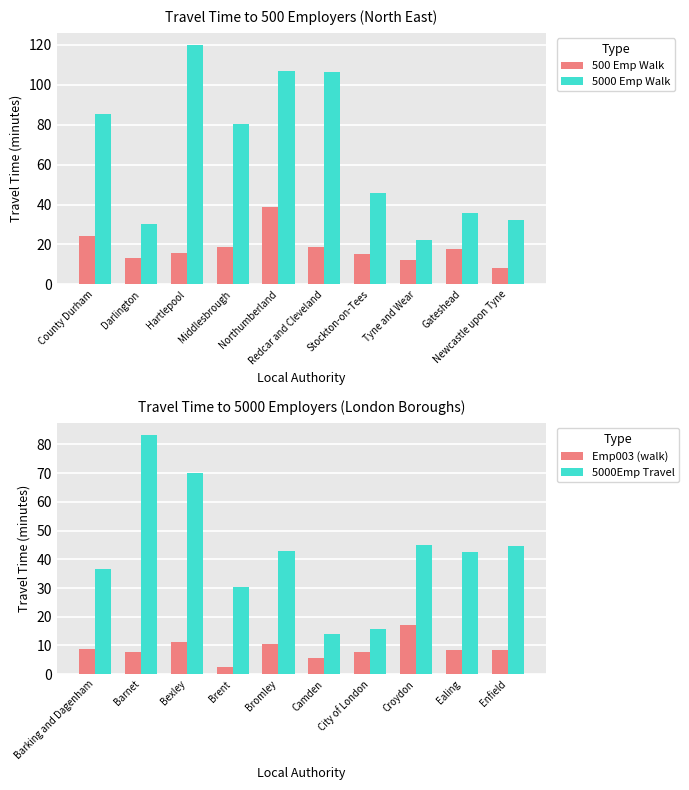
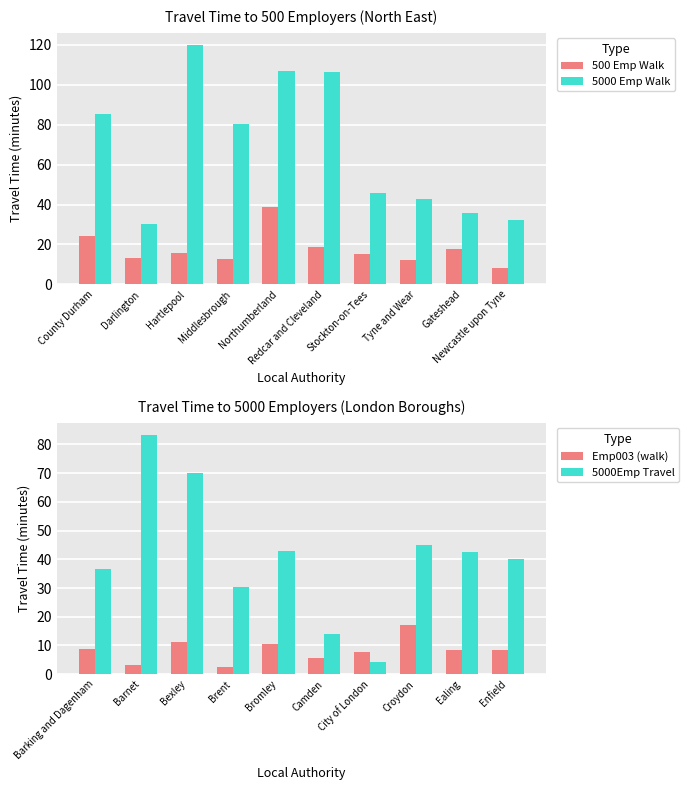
  {
    "Travel Time to 500 Employers (North East)": {
      "500 Emp Walk": {
        "County Durham": 24,
        "Darlington": 13,
        "Hartlepool": 16,
-       "Middlesbrough": 19,
+       "Middlesbrough": 13,
        "Northumberland": 39,
        "Redcar and Cleveland": 19,
        "Stockton-on-Tees": 15,
        "Tyne and Wear": 12,
        "Gateshead": 18,
        "Newcastle upon Tyne": 8
      },
      "5000 Emp Walk": {
        "County Durham": 85,
        "Darlington": 30,
        "Hartlepool": 120,
        "Middlesbrough": 81,
        "Northumberland": 107,
        "Redcar and Cleveland": 106,
        "Stockton-on-Tees": 46,
-       "Tyne and Wear": 22,
+       "Tyne and Wear": 43,
        "Gateshead": 36,
        "Newcastle upon Tyne": 32
      }
    },
    "Travel Time to 5000 Employers (London Boroughs)": {
      "Emp003 (walk)": {
        "Barking and Dagenham": 9,
-       "Barnet": 8,
+       "Barnet": 3,
        "Bexley": 11,
        "Brent": 2,
        "Bromley": 11,
        "Camden": 6,
        "City of London": 8,
        "Croydon": 17,
        "Ealing": 8,
        "Enfield": 8
      },
      "5000Emp Travel": {
        "Barking and Dagenham": 37,
        "Barnet": 83,
        "Bexley": 70,
        "Brent": 30,
        "Bromley": 43,
        "Camden": 14,
-       "City of London": 16,
+       "City of London": 4,
        "Croydon": 45,
        "Ealing": 42,
-       "Enfield": 45
+       "Enfield": 40
      }
    }
  }
